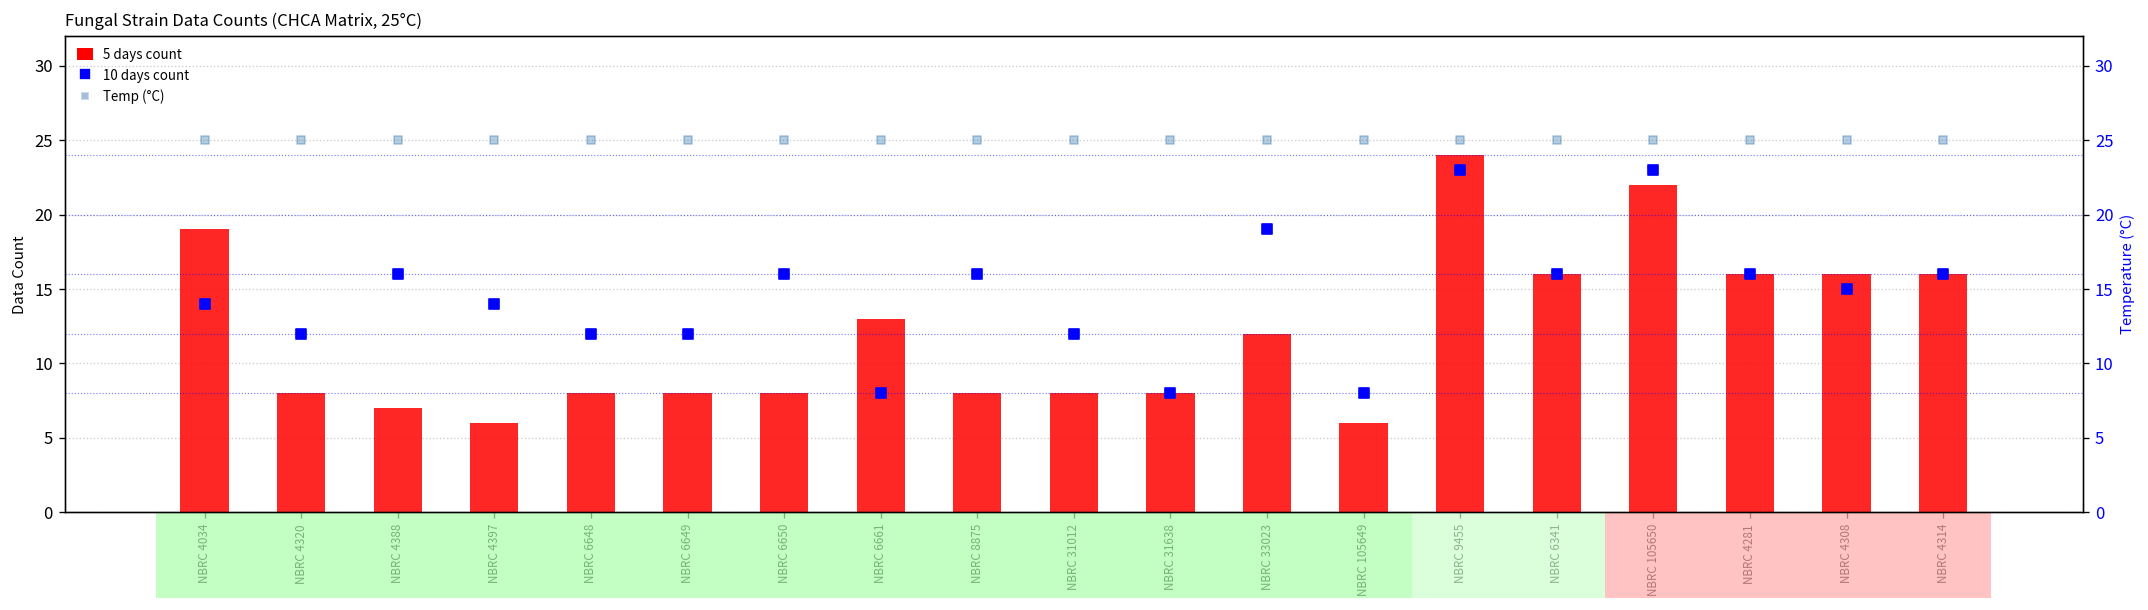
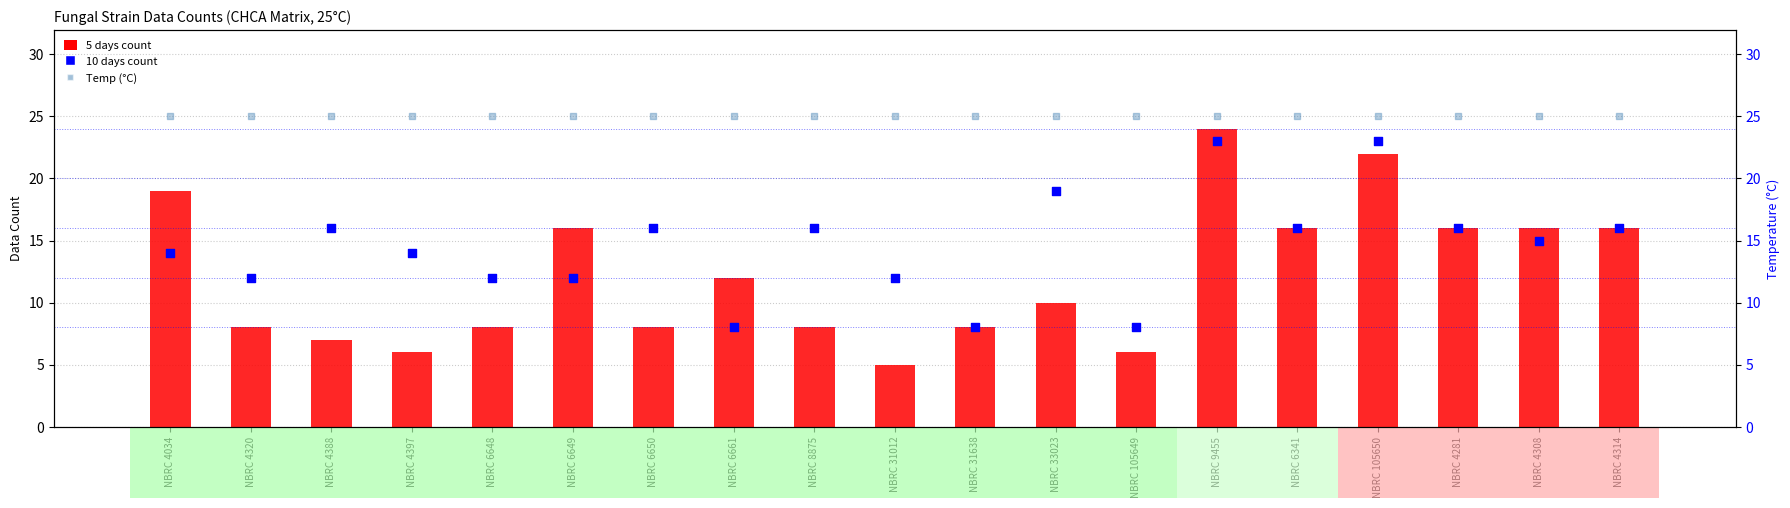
  {
    "5 days count": {
      "NBRC 4034": 19,
      "NBRC 4320": 8,
      "NBRC 4388": 7,
      "NBRC 4397": 6,
      "NBRC 6648": 8,
-     "NBRC 6649": 8,
+     "NBRC 6649": 16,
      "NBRC 6650": 8,
-     "NBRC 6661": 13,
+     "NBRC 6661": 12,
      "NBRC 8875": 8,
-     "NBRC 31012": 8,
+     "NBRC 31012": 5,
      "NBRC 31638": 8,
-     "NBRC 33023": 12,
+     "NBRC 33023": 10,
      "NBRC 105649": 6,
      "NBRC 9455": 24,
      "NBRC 6341": 16,
      "NBRC 105650": 22,
      "NBRC 4281": 16,
      "NBRC 4308": 16,
      "NBRC 4314": 16
    }
  }
